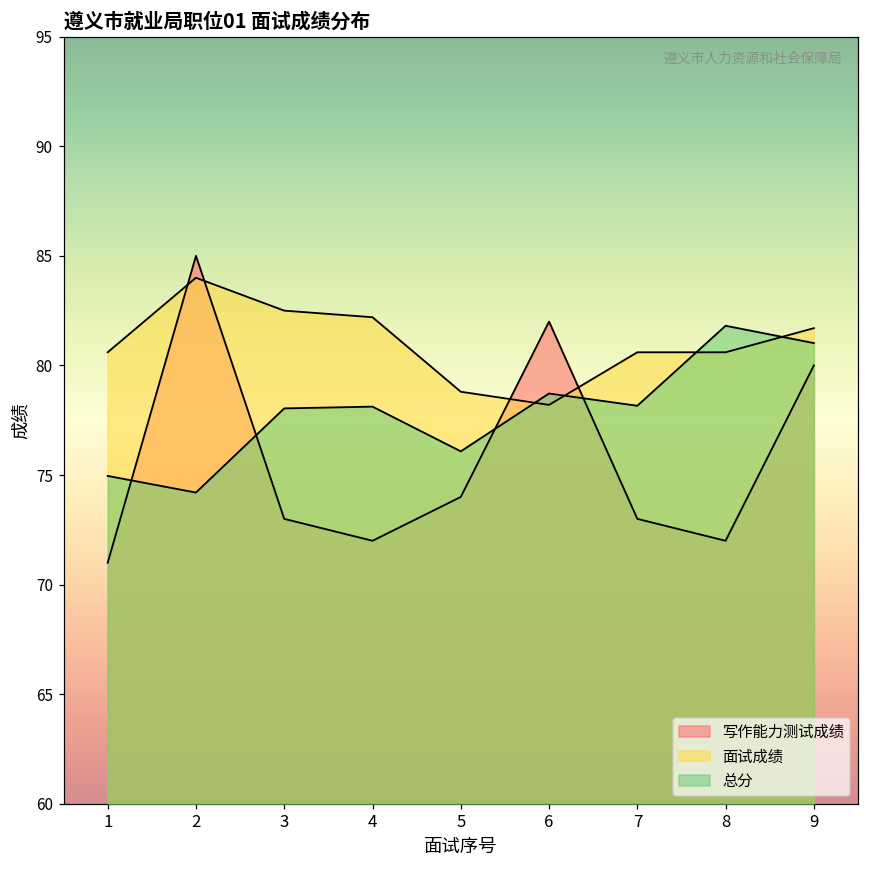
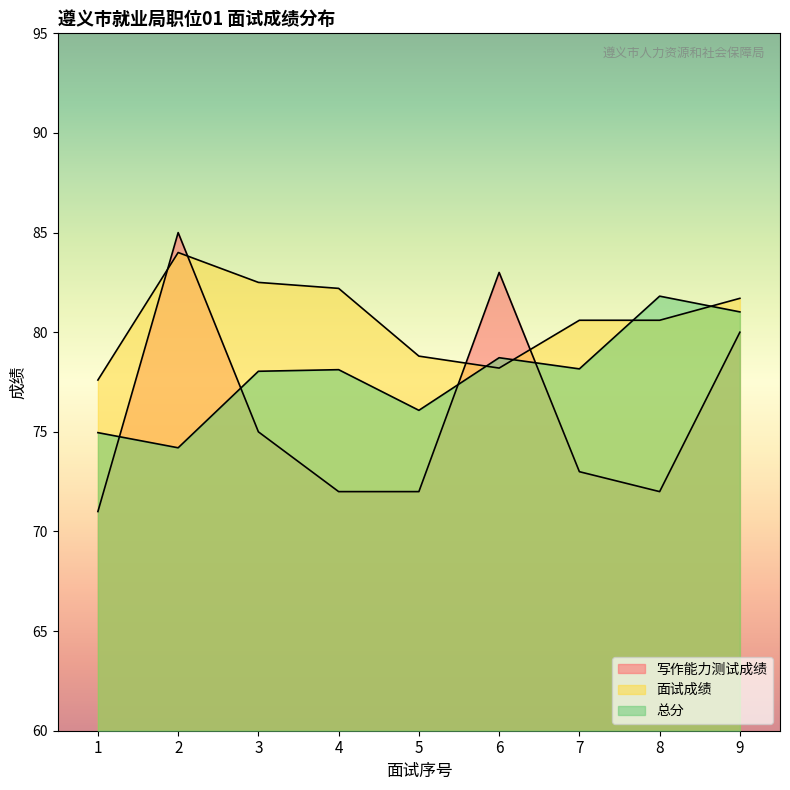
  {
    "写作能力测试成绩": {
      "1": 71,
      "2": 85,
-     "3": 73,
+     "3": 75,
      "4": 72,
-     "5": 74,
-     "6": 82,
+     "5": 72,
+     "6": 83,
      "7": 73,
      "8": 72,
      "9": 80
    },
    "面试成绩": {
-     "1": 80.6,
+     "1": 77.6,
      "2": 84.0,
      "3": 82.5,
      "4": 82.2,
      "5": 78.8,
      "6": 78.2,
      "7": 80.6,
      "8": 80.6,
      "9": 81.7
    },
    "总分": {
      "1": 75.0,
      "2": 74.2,
      "3": 78.0,
      "4": 78.1,
      "5": 76.1,
      "6": 78.7,
      "7": 78.2,
      "8": 81.8,
      "9": 81.0
    }
  }
